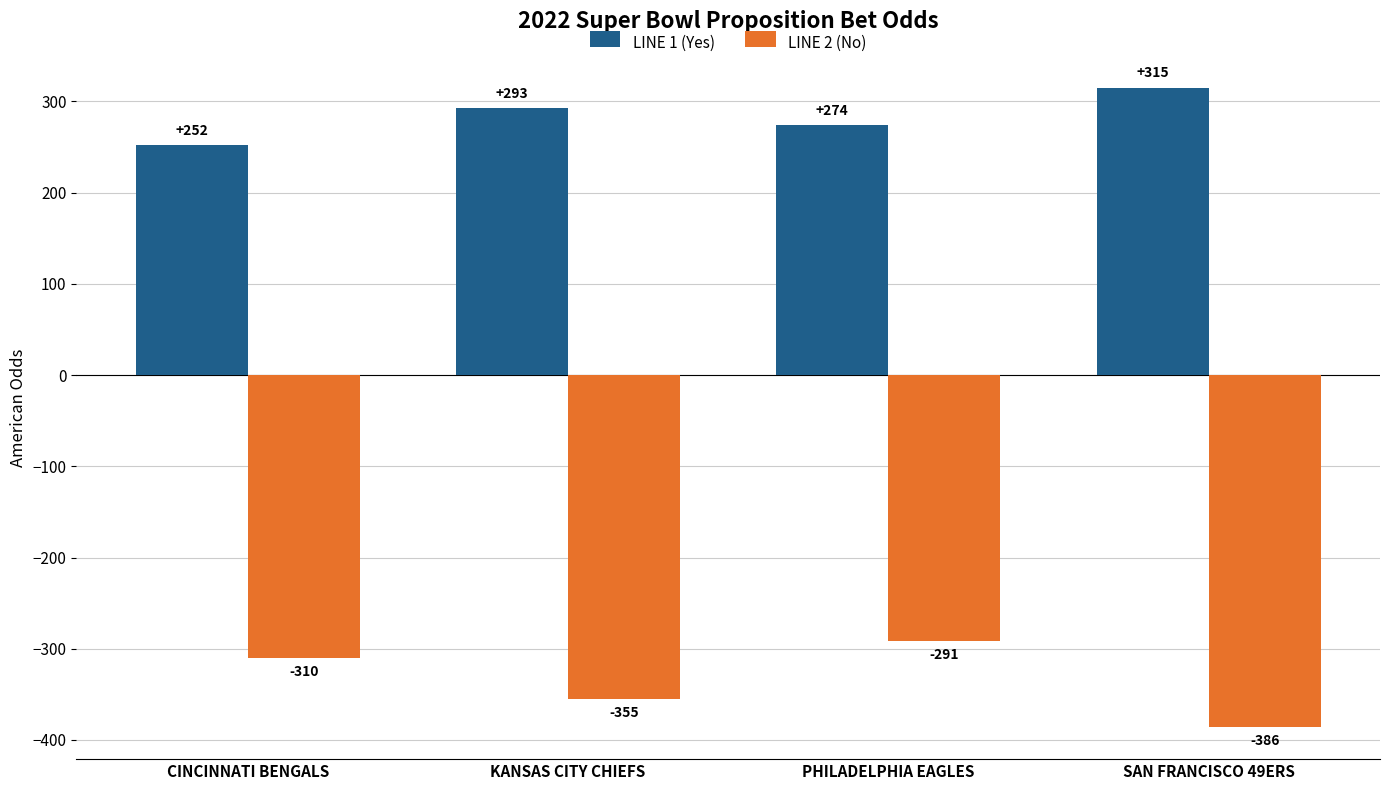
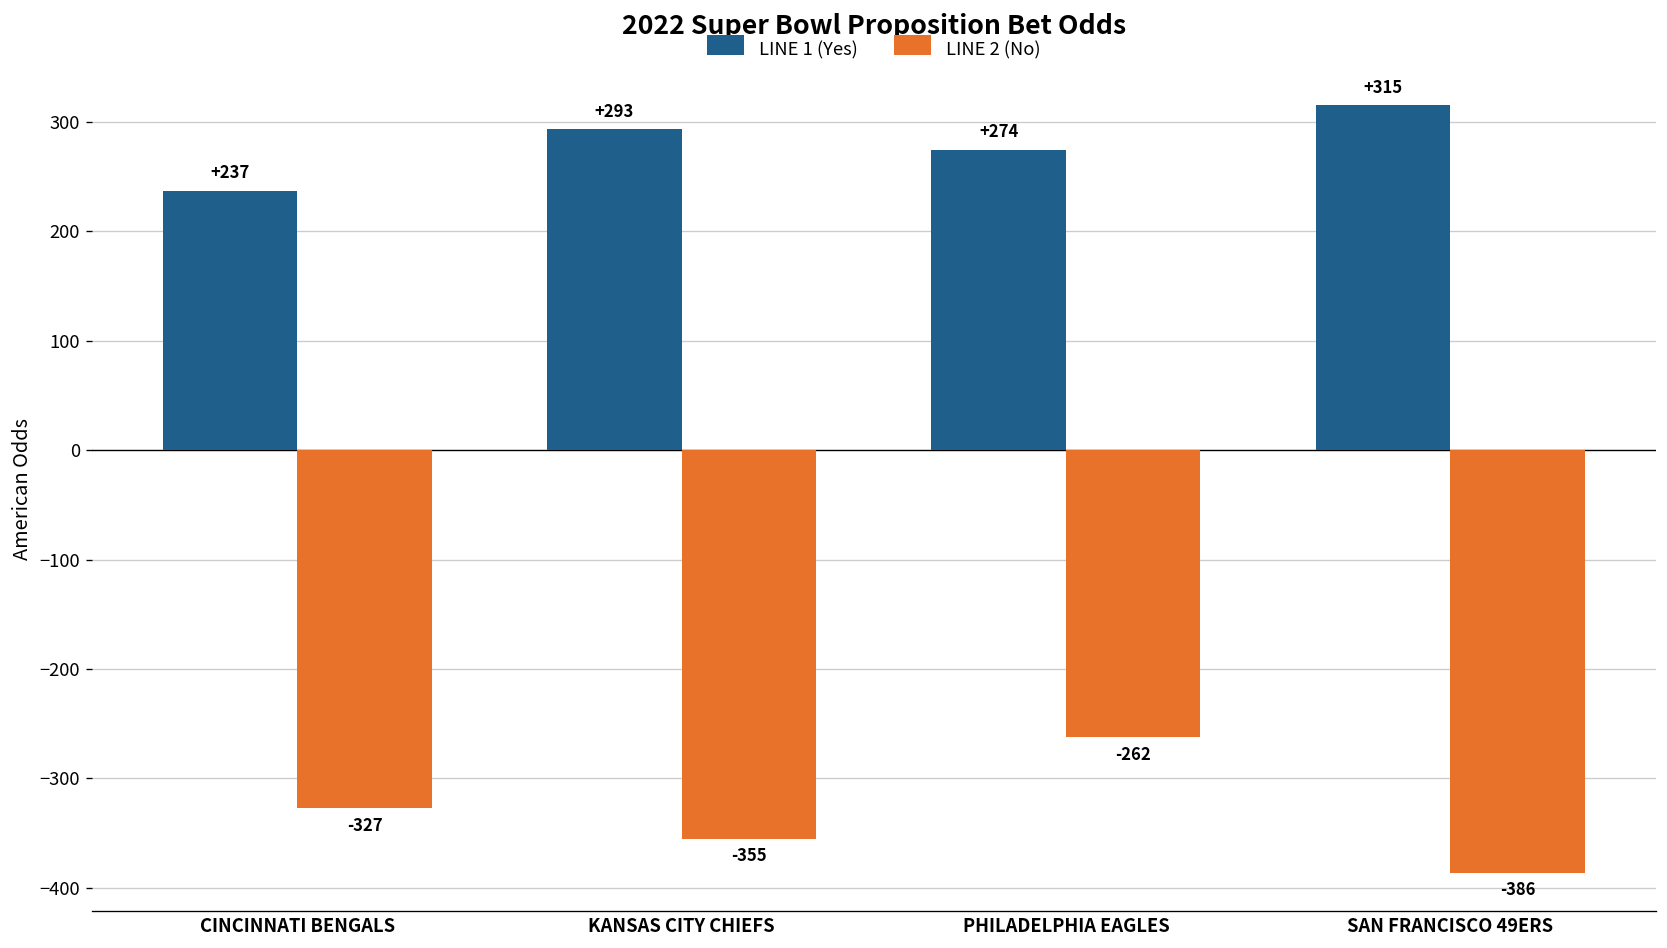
  {
    "LINE 1 (Yes)": {
-     "CINCINNATI BENGALS": "+252",
+     "CINCINNATI BENGALS": "+237",
      "KANSAS CITY CHIEFS": "+293",
      "PHILADELPHIA EAGLES": "+274",
      "SAN FRANCISCO 49ERS": "+315"
    },
    "LINE 2 (No)": {
-     "CINCINNATI BENGALS": "-310",
+     "CINCINNATI BENGALS": "-327",
      "KANSAS CITY CHIEFS": "-355",
-     "PHILADELPHIA EAGLES": "-291",
+     "PHILADELPHIA EAGLES": "-262",
      "SAN FRANCISCO 49ERS": "-386"
    }
  }
